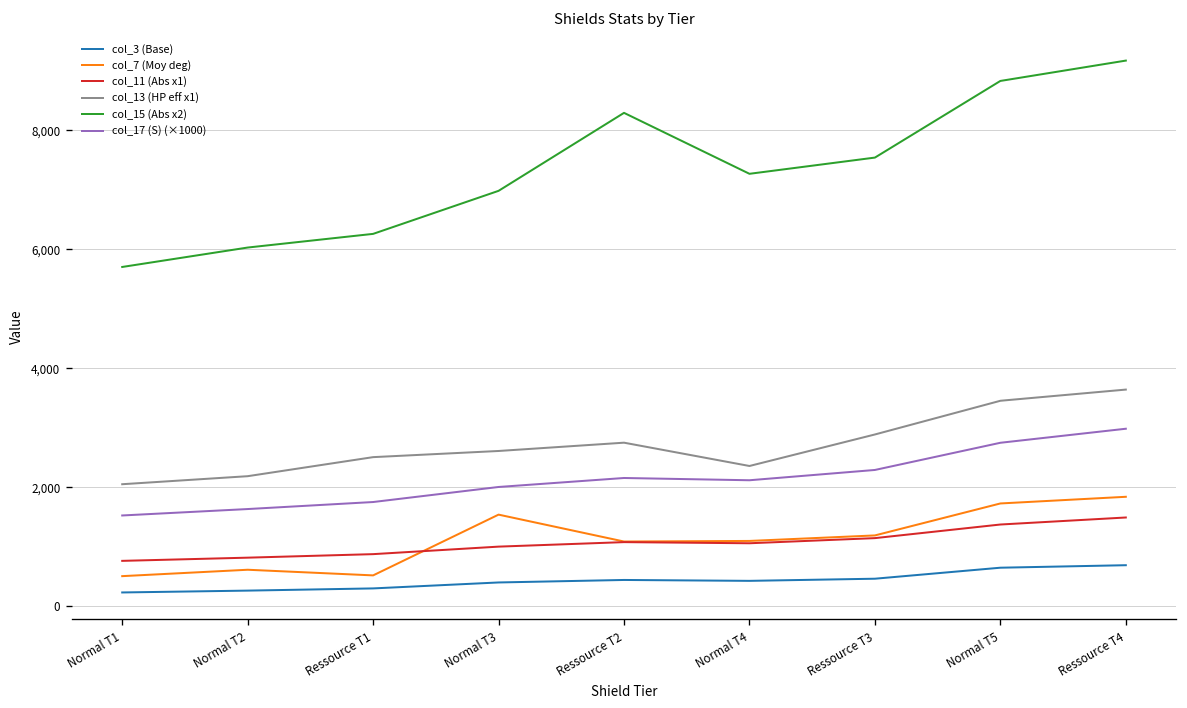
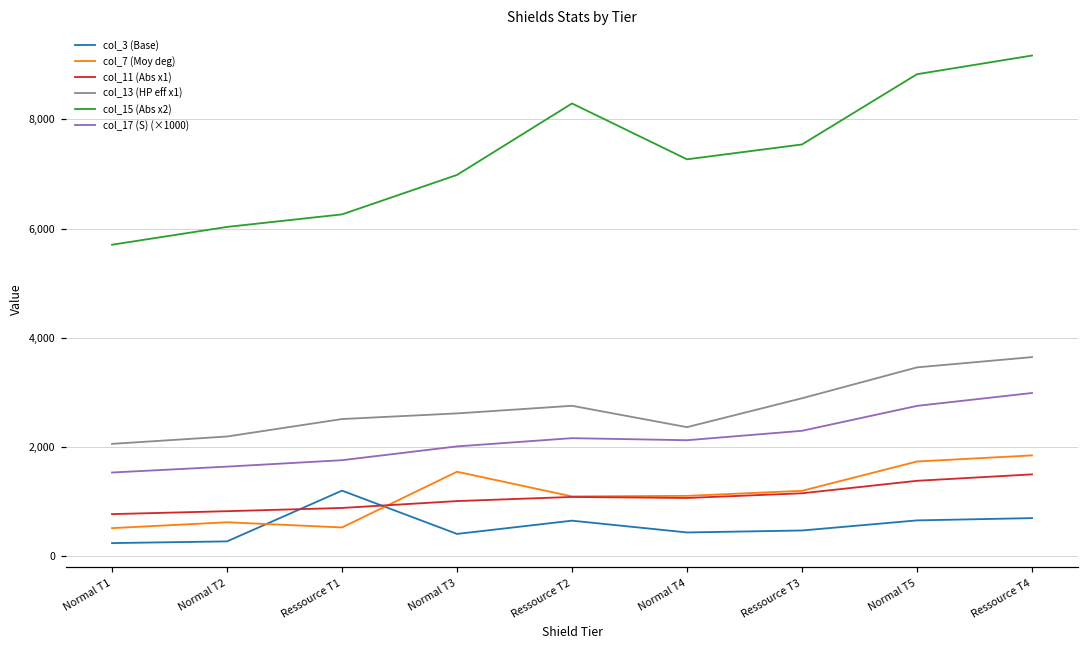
  {
    "col_3 (Base)": {
      "Normal T1": "200",
      "Normal T2": "300",
-     "Ressource T1": "300",
+     "Ressource T1": "1,200",
      "Normal T3": "400",
-     "Ressource T2": "400",
+     "Ressource T2": "600",
      "Normal T4": "400",
      "Ressource T3": "500",
      "Normal T5": "600",
      "Ressource T4": "700"
    },
    "col_7 (Moy deg)": {
      "Normal T1": "500",
      "Normal T2": "600",
      "Ressource T1": "500",
      "Normal T3": "1,500",
      "Normal T5": "1,700",
      "Ressource T4": "1,800"
    },
    "col_11 (Abs x1)": {
      "Normal T1": "800",
      "Normal T2": "800",
      "Ressource T1": "900",
      "Normal T3": "1,000",
      "Normal T5": "1,400",
      "Ressource T4": "1,500"
    },
    "col_13 (HP eff x1)": {
      "Normal T1": "2,100",
      "Normal T2": "2,200",
      "Ressource T1": "2,500",
      "Normal T3": "2,600",
      "Ressource T2": "2,700",
      "Normal T4": "2,400",
      "Ressource T3": "2,900",
      "Normal T5": "3,500",
      "Ressource T4": "3,600"
    },
    "col_15 (Abs x2)": {
      "Normal T1": "5,700",
      "Normal T2": "6,000",
      "Ressource T1": "6,300",
      "Normal T3": "7,000",
      "Ressource T2": "8,300",
      "Normal T4": "7,300",
      "Ressource T3": "7,500",
      "Normal T5": "8,800",
      "Ressource T4": "9,200"
    },
    "col_17 (S) (×1000)": {
      "Normal T1": "1,500",
      "Normal T2": "1,600",
      "Ressource T1": "1,800",
      "Normal T3": "2,000",
      "Ressource T2": "2,200",
      "Normal T4": "2,100",
      "Ressource T3": "2,300",
      "Normal T5": "2,700",
      "Ressource T4": "3,000"
    }
  }
